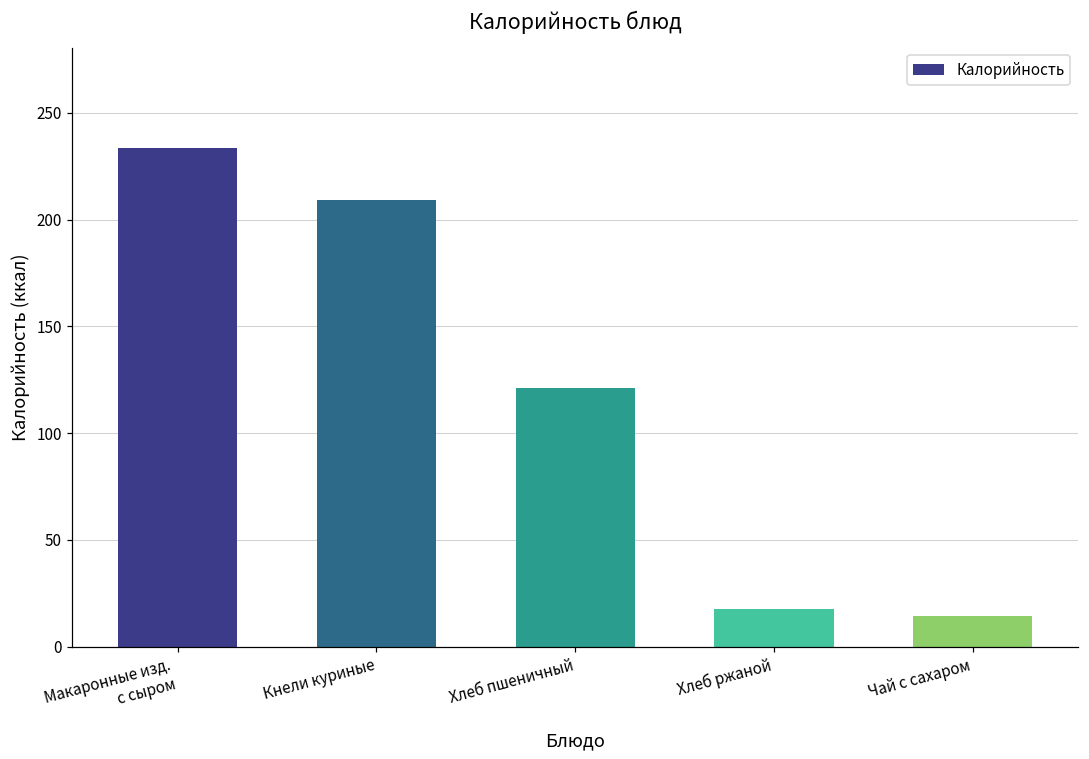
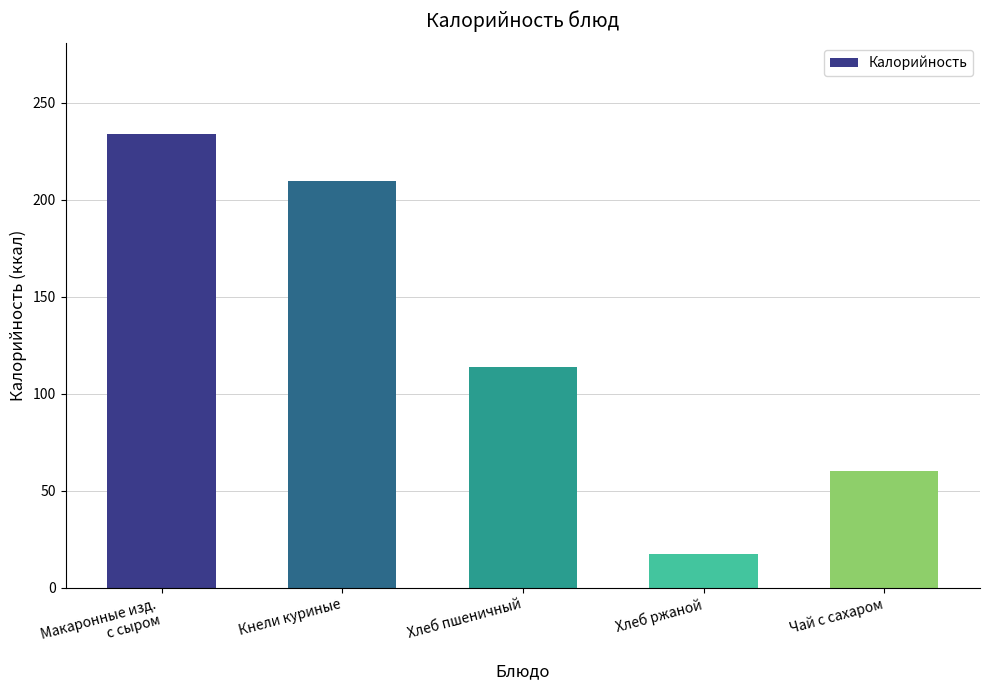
  {
    "Макаронные изд. с сыром": 234,
    "Кнели куриные": 209,
-   "Хлеб пшеничный": 121,
+   "Хлеб пшеничный": 114,
    "Хлеб ржаной": 17,
-   "Чай с сахаром": 15
+   "Чай с сахаром": 60
  }
